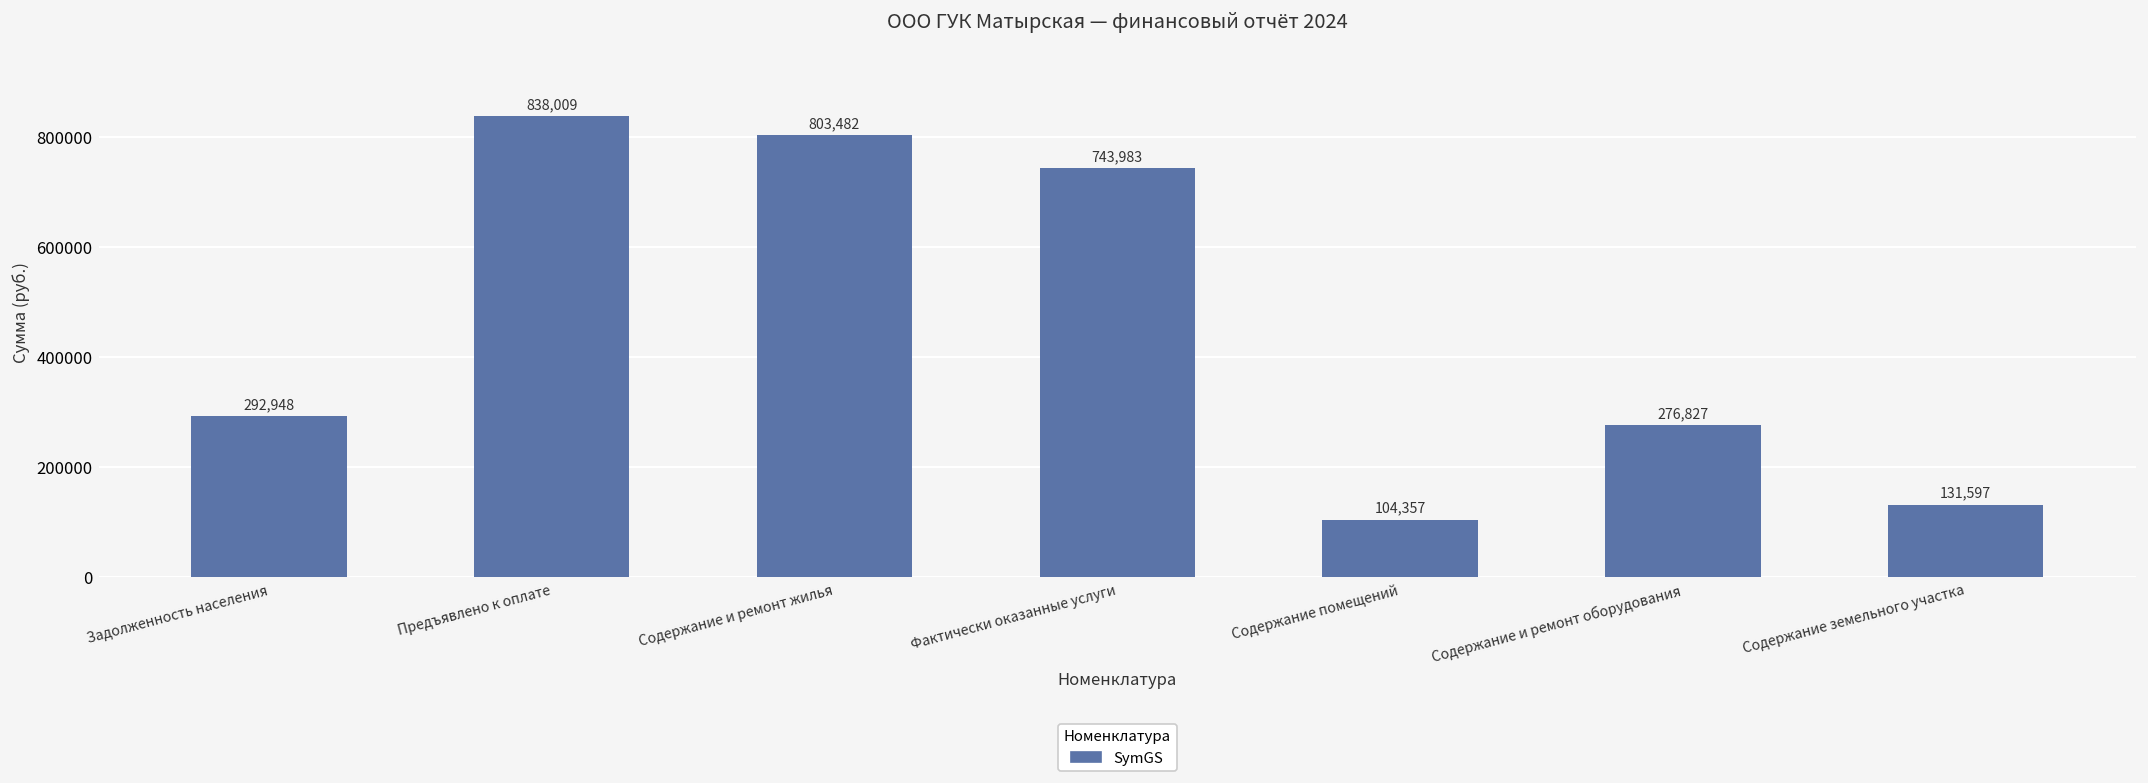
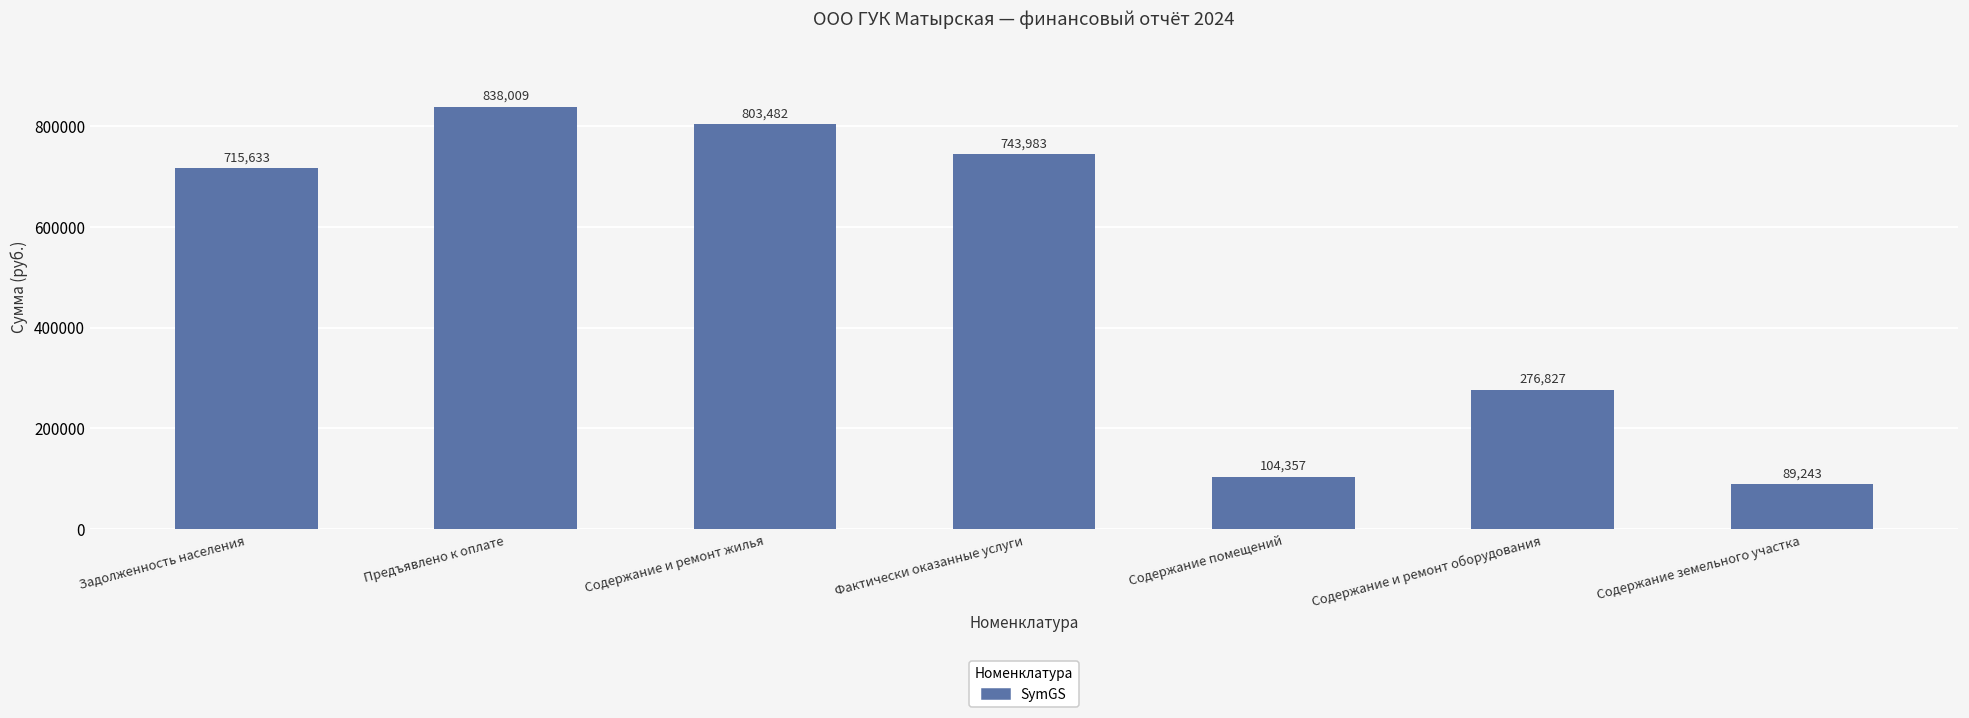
  {
-   "Задолженность населения": "292,948",
+   "Задолженность населения": "715,633",
    "Предъявлено к оплате": "838,009",
    "Содержание и ремонт жилья": "803,482",
    "Фактически оказанные услуги": "743,983",
    "Содержание помещений": "104,357",
    "Содержание и ремонт оборудования": "276,827",
-   "Содержание земельного участка": "131,597"
+   "Содержание земельного участка": "89,243"
  }
